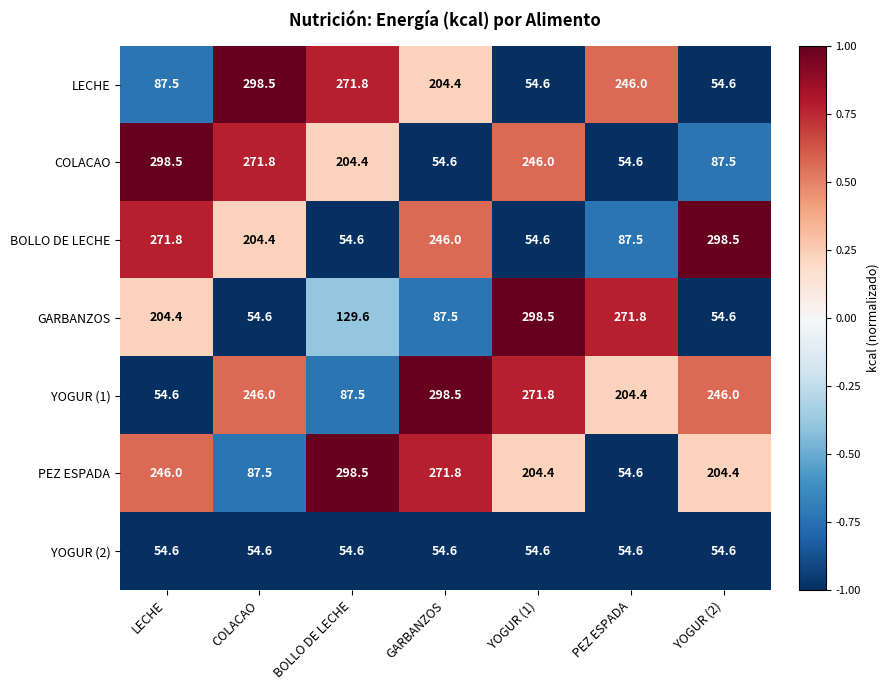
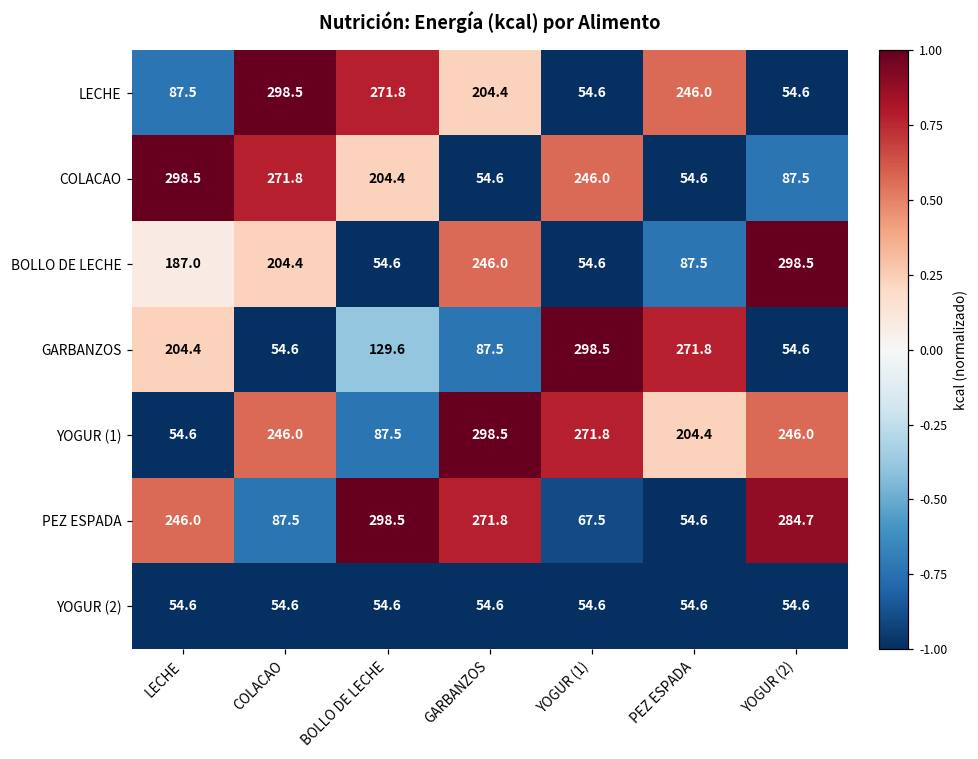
  {
    "LECHE": {
      "LECHE": 87.5,
      "COLACAO": 298.5,
      "BOLLO DE LECHE": 271.8,
      "GARBANZOS": 204.4,
      "YOGUR (1)": 54.6,
      "PEZ ESPADA": 246.0,
      "YOGUR (2)": 54.6
    },
    "COLACAO": {
      "LECHE": 298.5,
      "COLACAO": 271.8,
      "BOLLO DE LECHE": 204.4,
      "GARBANZOS": 54.6,
      "YOGUR (1)": 246.0,
      "PEZ ESPADA": 54.6,
      "YOGUR (2)": 87.5
    },
    "BOLLO DE LECHE": {
-     "LECHE": 271.8,
+     "LECHE": 187.0,
      "COLACAO": 204.4,
      "BOLLO DE LECHE": 54.6,
      "GARBANZOS": 246.0,
      "YOGUR (1)": 54.6,
      "PEZ ESPADA": 87.5,
      "YOGUR (2)": 298.5
    },
    "GARBANZOS": {
      "LECHE": 204.4,
      "COLACAO": 54.6,
      "BOLLO DE LECHE": 129.6,
      "GARBANZOS": 87.5,
      "YOGUR (1)": 298.5,
      "PEZ ESPADA": 271.8,
      "YOGUR (2)": 54.6
    },
    "YOGUR (1)": {
      "LECHE": 54.6,
      "COLACAO": 246.0,
      "BOLLO DE LECHE": 87.5,
      "GARBANZOS": 298.5,
      "YOGUR (1)": 271.8,
      "PEZ ESPADA": 204.4,
      "YOGUR (2)": 246.0
    },
    "PEZ ESPADA": {
      "LECHE": 246.0,
      "COLACAO": 87.5,
      "BOLLO DE LECHE": 298.5,
      "GARBANZOS": 271.8,
-     "YOGUR (1)": 204.4,
+     "YOGUR (1)": 67.5,
      "PEZ ESPADA": 54.6,
-     "YOGUR (2)": 204.4
+     "YOGUR (2)": 284.7
    },
    "YOGUR (2)": {
      "LECHE": 54.6,
      "COLACAO": 54.6,
      "BOLLO DE LECHE": 54.6,
      "GARBANZOS": 54.6,
      "YOGUR (1)": 54.6,
      "PEZ ESPADA": 54.6,
      "YOGUR (2)": 54.6
    }
  }
